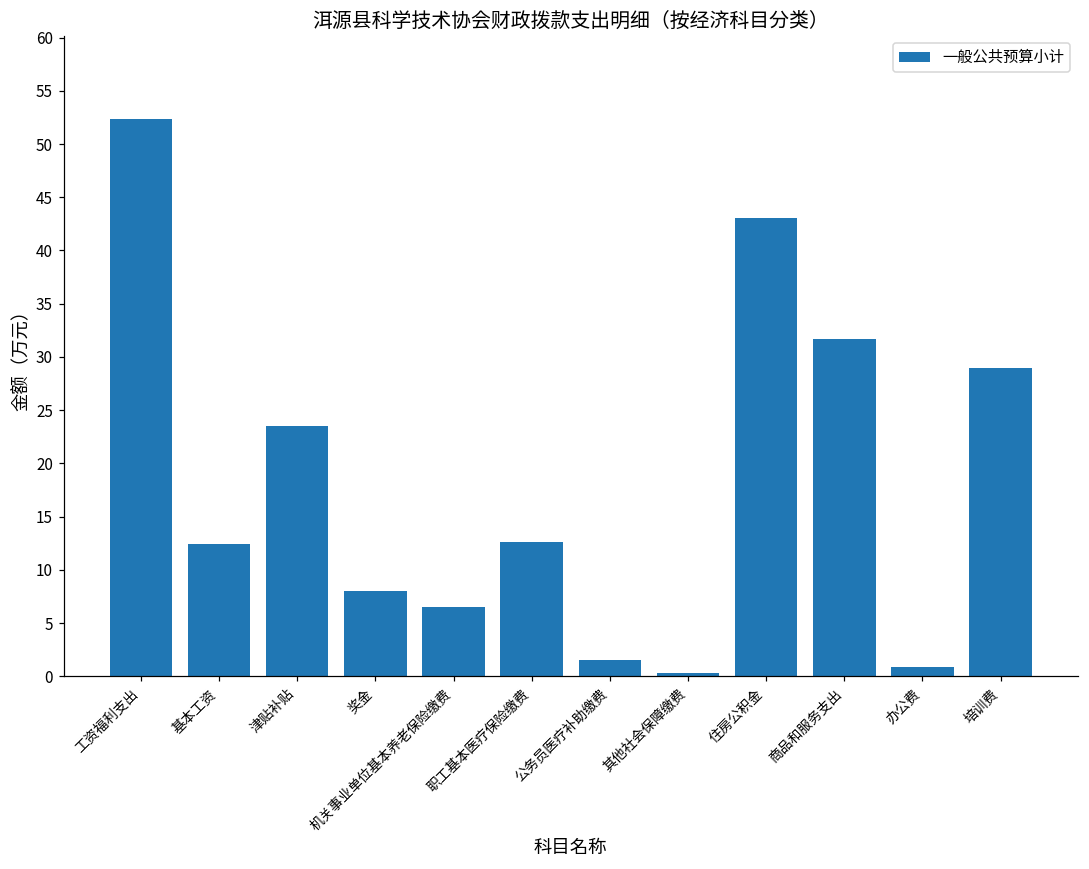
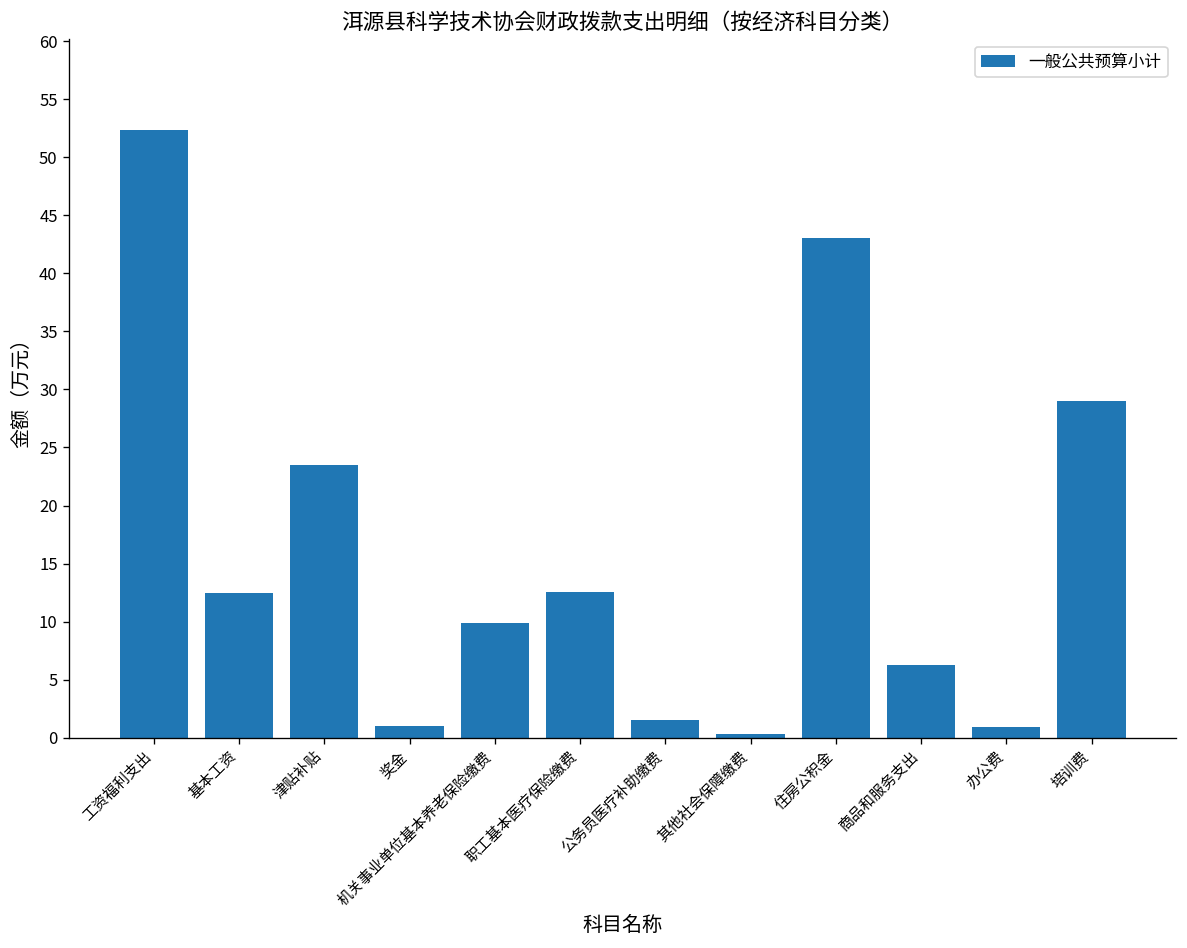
  {
    "工资福利支出": 52,
    "基本工资": 12,
    "津贴补贴": 24,
-   "奖金": 8,
-   "机关事业单位基本养老保险缴费": 7,
+   "奖金": 1,
+   "机关事业单位基本养老保险缴费": 10,
    "职工基本医疗保险缴费": 13,
    "公务员医疗补助缴费": 2,
    "其他社会保障缴费": 0,
    "住房公积金": 43,
-   "商品和服务支出": 32,
+   "商品和服务支出": 6,
    "办公费": 1,
    "培训费": 29
  }
